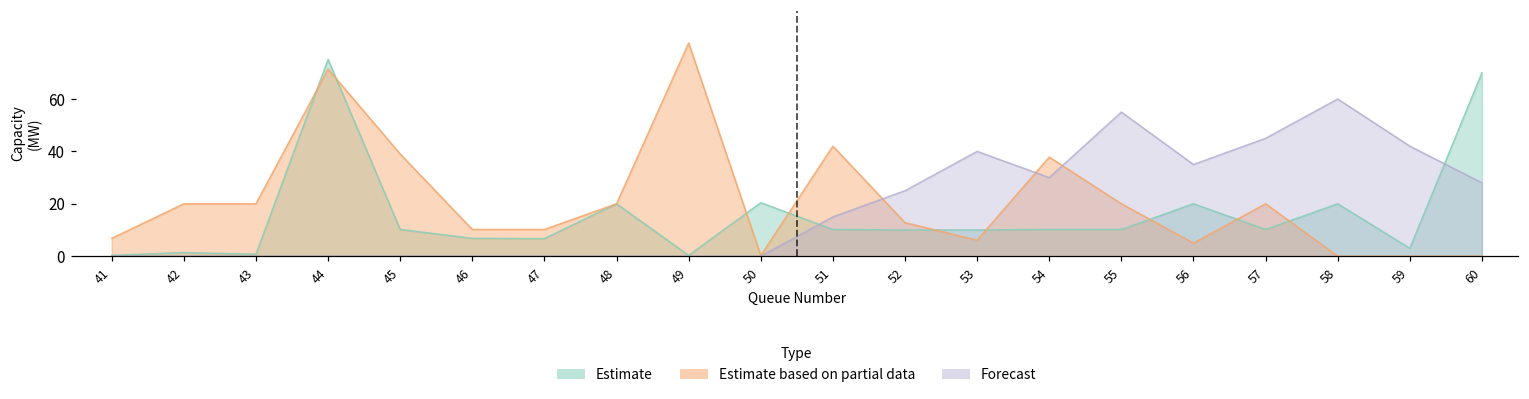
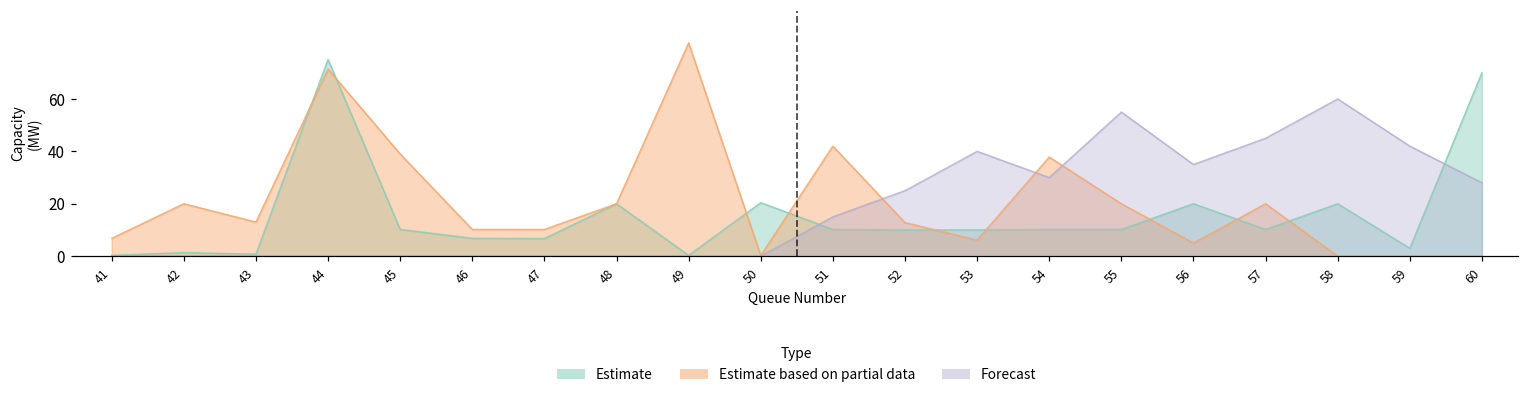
  {
    "Estimate based on partial data": {
      "41": 7,
      "42": 20,
-     "43": 20,
+     "43": 13,
      "44": 71,
      "45": 39,
      "46": 10,
      "47": 10,
      "49": 81,
      "51": 42,
      "52": 13,
      "53": 6,
      "54": 38,
      "55": 20,
      "56": 5,
      "57": 20,
      "58": 0,
      "59": 0,
      "60": 0
    }
  }
